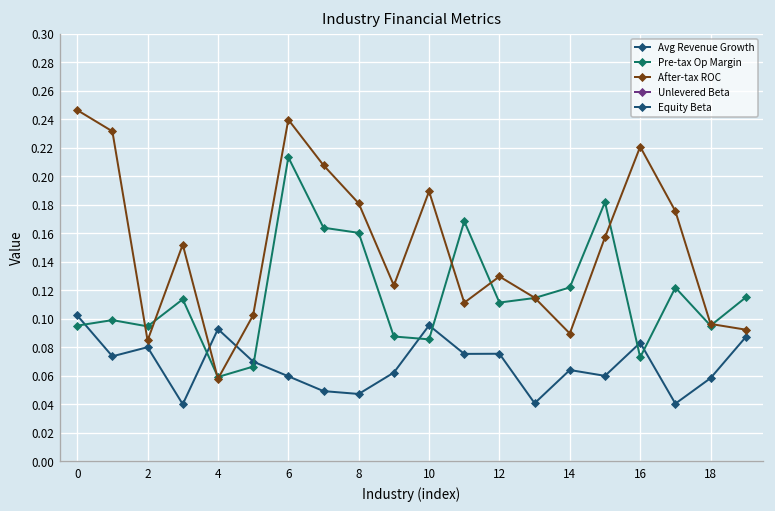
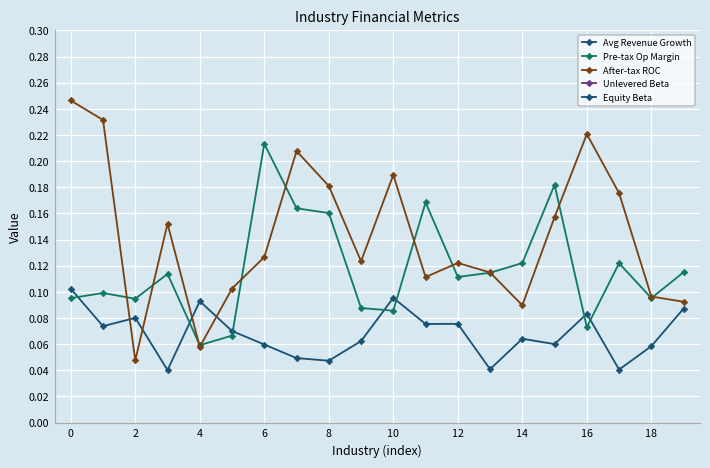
  {
    "After-tax ROC": {
      "0": 0.246,
-     "2": 0.085,
-     "6": 0.240,
+     "2": 0.048,
+     "6": 0.127,
      "8": 0.181,
      "10": 0.189,
-     "12": 0.130,
+     "12": 0.122,
      "14": 0.090,
      "16": 0.221
    }
  }
